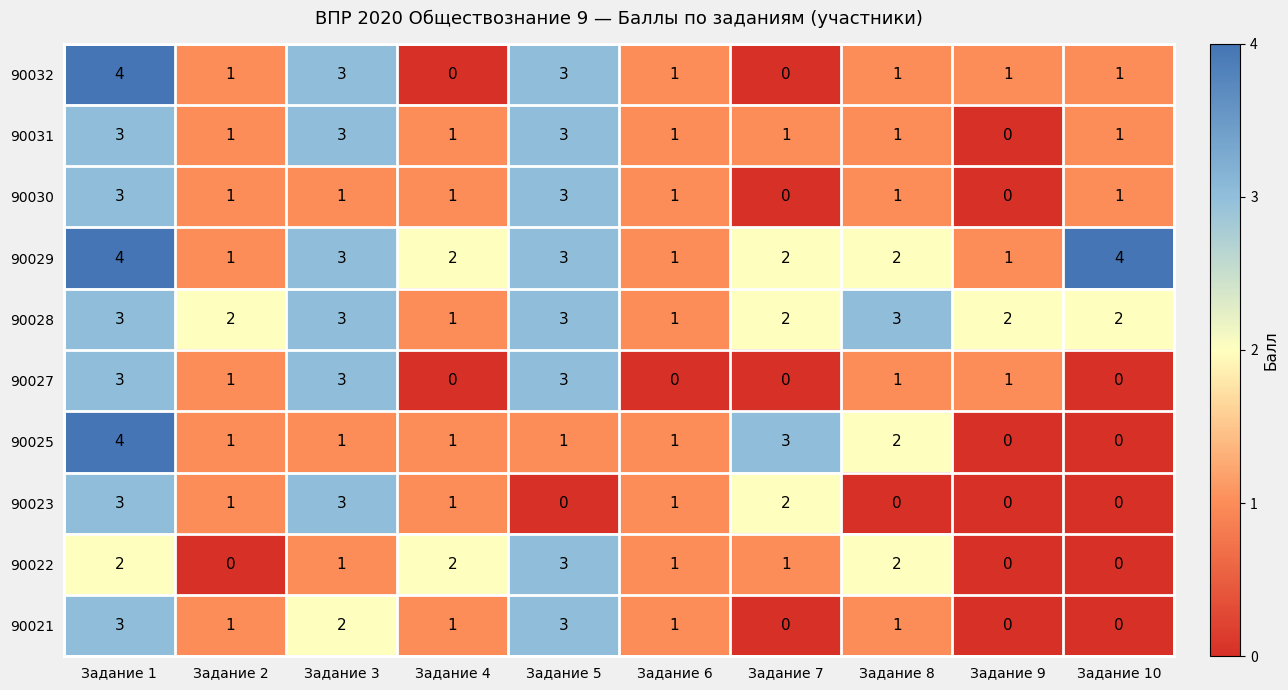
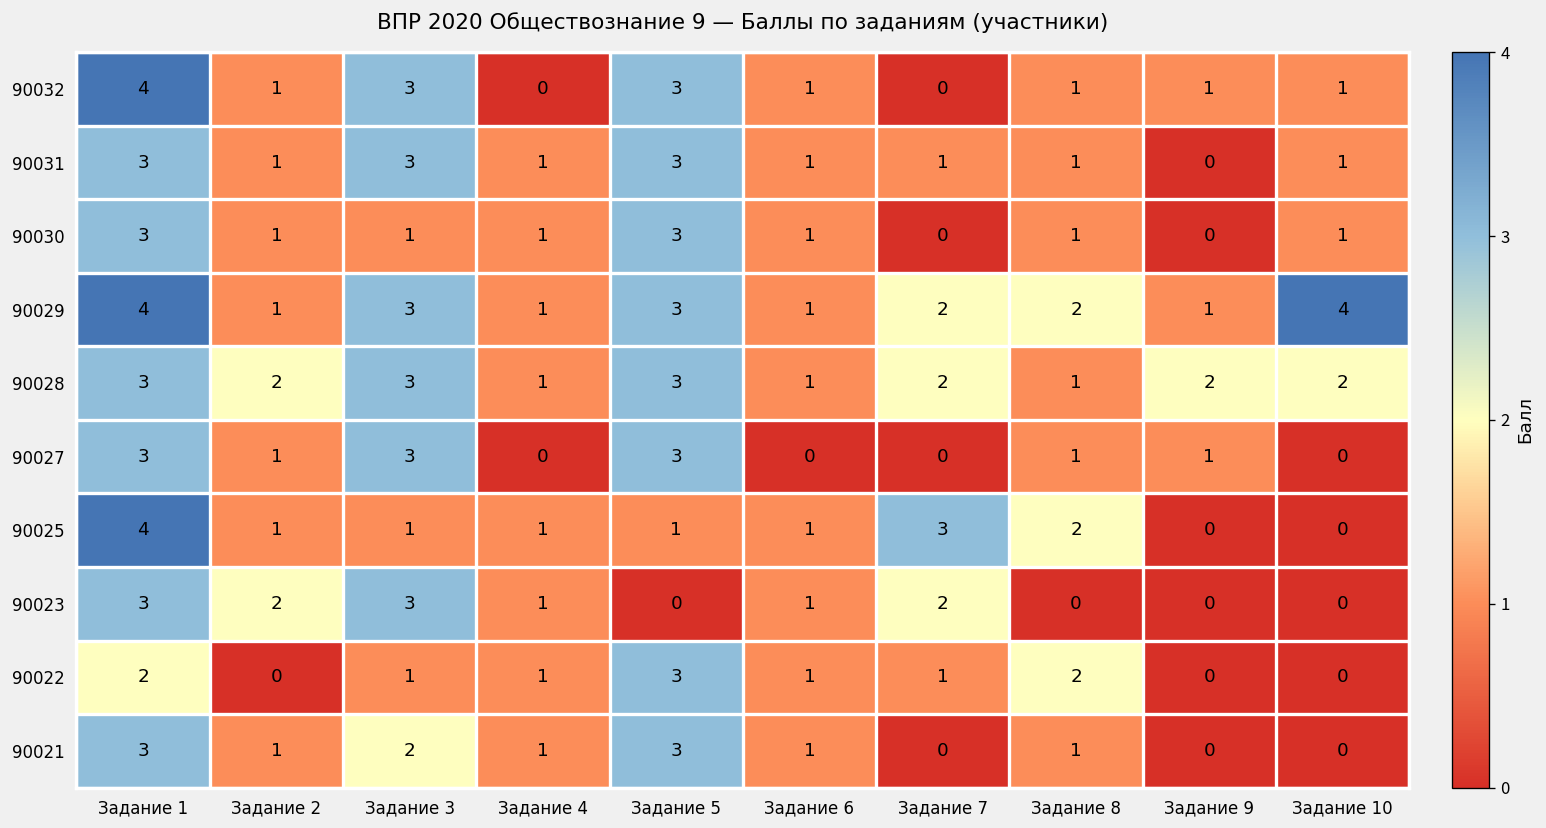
  {
    "90032": {
      "Задание 1": 4,
      "Задание 2": 1,
      "Задание 3": 3,
      "Задание 4": 0,
      "Задание 5": 3,
      "Задание 6": 1,
      "Задание 7": 0,
      "Задание 8": 1,
      "Задание 9": 1,
      "Задание 10": 1
    },
    "90031": {
      "Задание 1": 3,
      "Задание 2": 1,
      "Задание 3": 3,
      "Задание 4": 1,
      "Задание 5": 3,
      "Задание 6": 1,
      "Задание 7": 1,
      "Задание 8": 1,
      "Задание 9": 0,
      "Задание 10": 1
    },
    "90030": {
      "Задание 1": 3,
      "Задание 2": 1,
      "Задание 3": 1,
      "Задание 4": 1,
      "Задание 5": 3,
      "Задание 6": 1,
      "Задание 7": 0,
      "Задание 8": 1,
      "Задание 9": 0,
      "Задание 10": 1
    },
    "90029": {
      "Задание 1": 4,
      "Задание 2": 1,
      "Задание 3": 3,
-     "Задание 4": 2,
+     "Задание 4": 1,
      "Задание 5": 3,
      "Задание 6": 1,
      "Задание 7": 2,
      "Задание 8": 2,
      "Задание 9": 1,
      "Задание 10": 4
    },
    "90028": {
      "Задание 1": 3,
      "Задание 2": 2,
      "Задание 3": 3,
      "Задание 4": 1,
      "Задание 5": 3,
      "Задание 6": 1,
      "Задание 7": 2,
-     "Задание 8": 3,
+     "Задание 8": 1,
      "Задание 9": 2,
      "Задание 10": 2
    },
    "90027": {
      "Задание 1": 3,
      "Задание 2": 1,
      "Задание 3": 3,
      "Задание 4": 0,
      "Задание 5": 3,
      "Задание 6": 0,
      "Задание 7": 0,
      "Задание 8": 1,
      "Задание 9": 1,
      "Задание 10": 0
    },
    "90025": {
      "Задание 1": 4,
      "Задание 2": 1,
      "Задание 3": 1,
      "Задание 4": 1,
      "Задание 5": 1,
      "Задание 6": 1,
      "Задание 7": 3,
      "Задание 8": 2,
      "Задание 9": 0,
      "Задание 10": 0
    },
    "90023": {
      "Задание 1": 3,
-     "Задание 2": 1,
+     "Задание 2": 2,
      "Задание 3": 3,
      "Задание 4": 1,
      "Задание 5": 0,
      "Задание 6": 1,
      "Задание 7": 2,
      "Задание 8": 0,
      "Задание 9": 0,
      "Задание 10": 0
    },
    "90022": {
      "Задание 1": 2,
      "Задание 2": 0,
      "Задание 3": 1,
-     "Задание 4": 2,
+     "Задание 4": 1,
      "Задание 5": 3,
      "Задание 6": 1,
      "Задание 7": 1,
      "Задание 8": 2,
      "Задание 9": 0,
      "Задание 10": 0
    },
    "90021": {
      "Задание 1": 3,
      "Задание 2": 1,
      "Задание 3": 2,
      "Задание 4": 1,
      "Задание 5": 3,
      "Задание 6": 1,
      "Задание 7": 0,
      "Задание 8": 1,
      "Задание 9": 0,
      "Задание 10": 0
    }
  }
